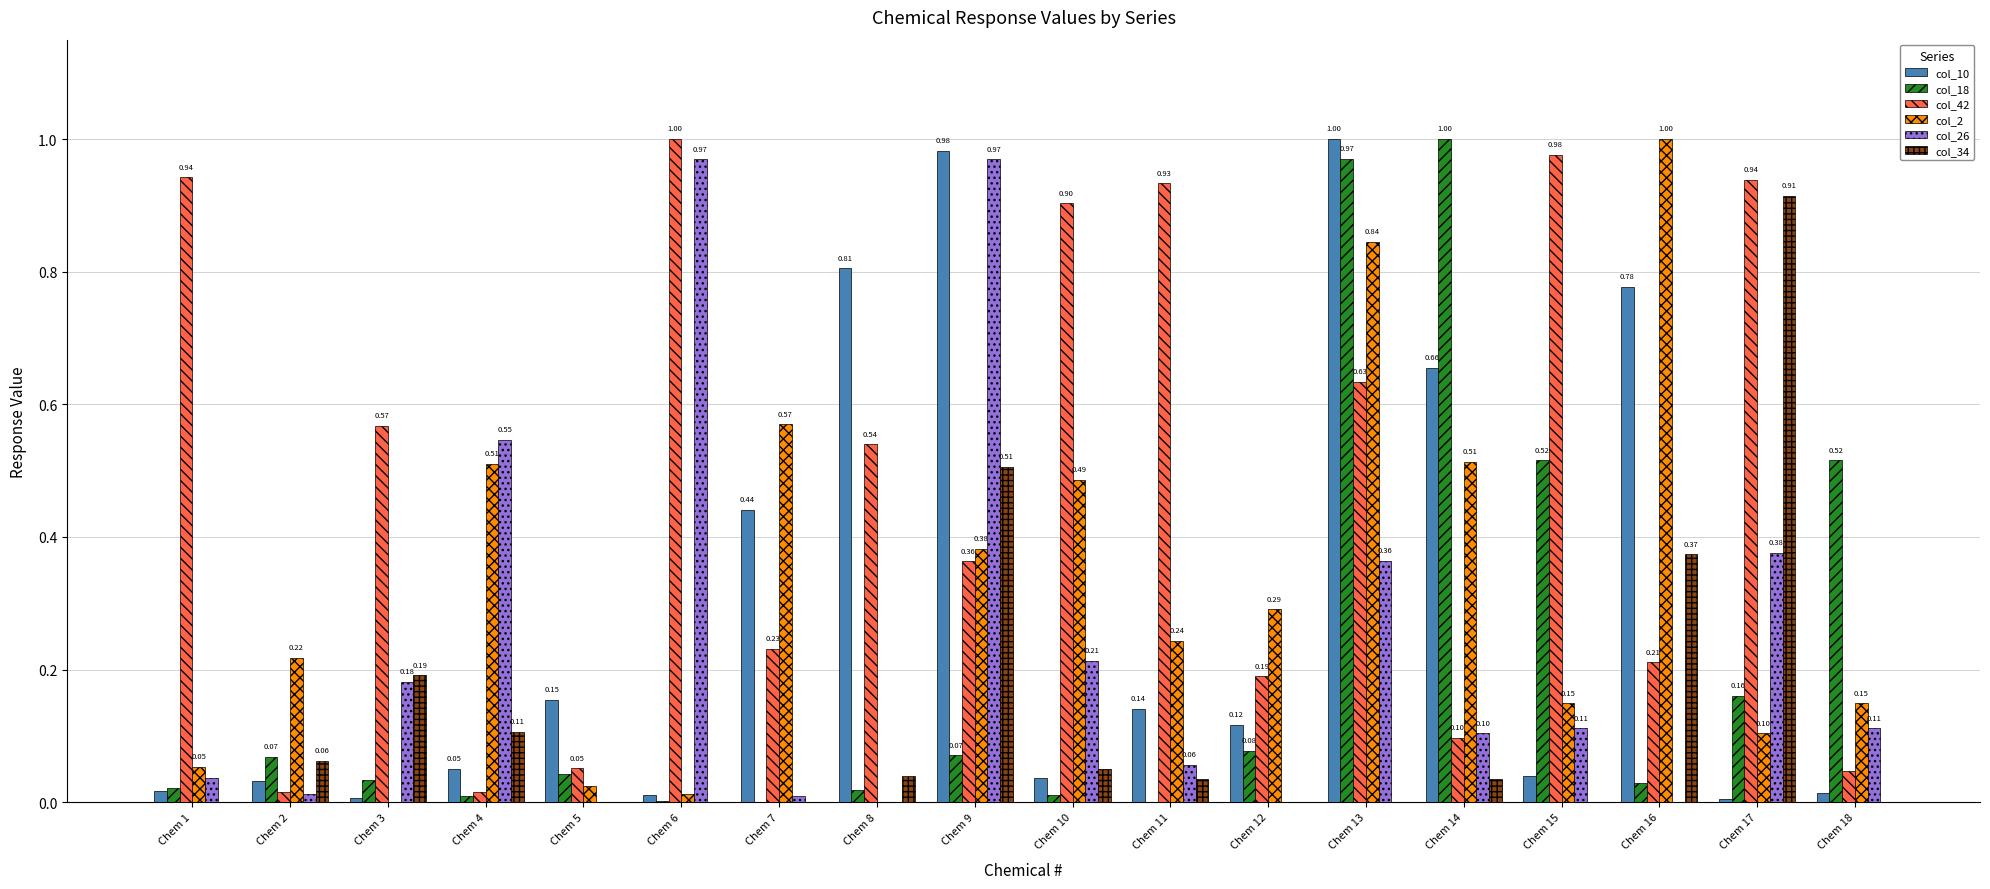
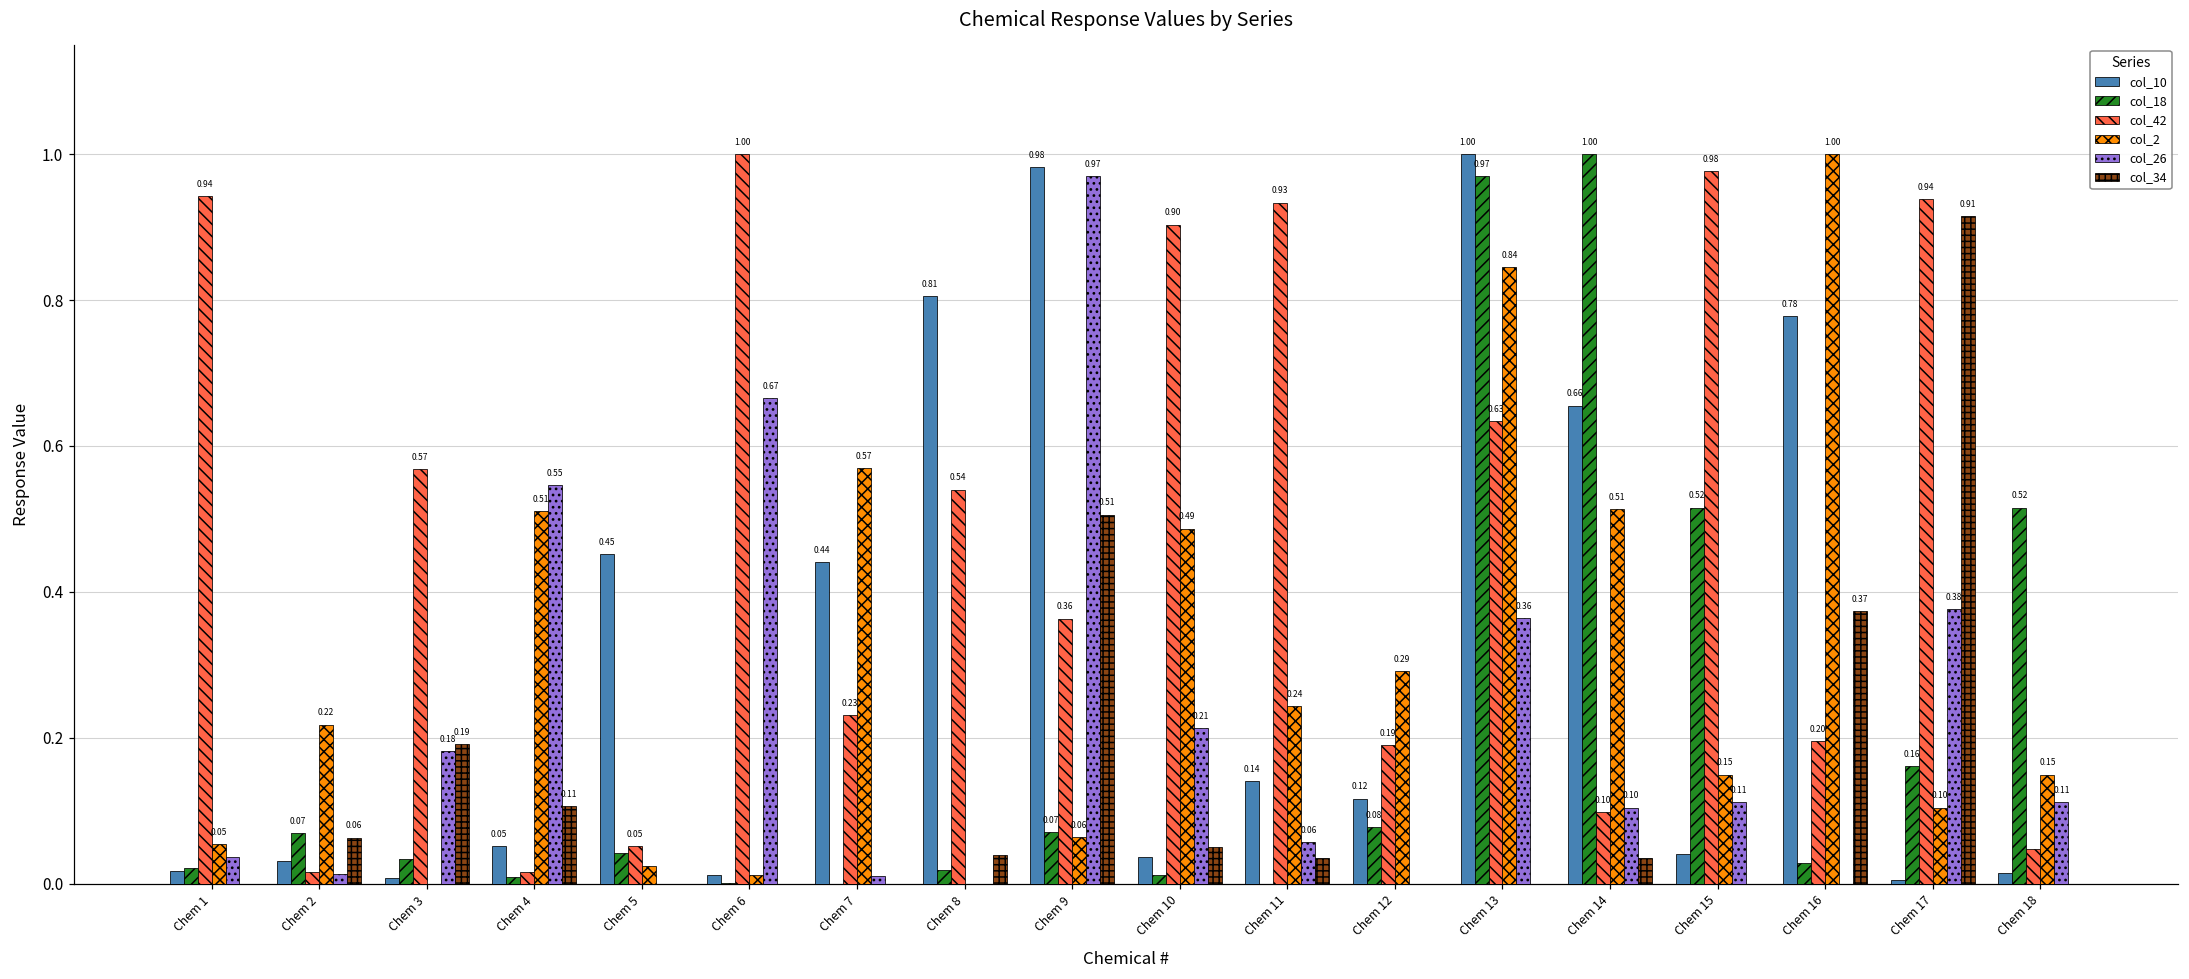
  {
    "col_10": {
      "Chem 4": 0.05,
-     "Chem 5": 0.15,
+     "Chem 5": 0.45,
      "Chem 7": 0.44,
      "Chem 8": 0.81,
      "Chem 9": 0.98,
      "Chem 11": 0.14,
      "Chem 12": 0.12,
      "Chem 13": 1.00,
      "Chem 14": 0.66,
      "Chem 16": 0.78
    },
    "col_18": {
      "Chem 2": 0.07,
      "Chem 9": 0.07,
      "Chem 12": 0.08,
      "Chem 13": 0.97,
      "Chem 14": 1.00,
      "Chem 15": 0.52,
      "Chem 17": 0.16,
      "Chem 18": 0.52
    },
    "col_42": {
      "Chem 1": 0.94,
      "Chem 3": 0.57,
      "Chem 5": 0.05,
      "Chem 6": 1.00,
      "Chem 7": 0.23,
      "Chem 8": 0.54,
      "Chem 9": 0.36,
      "Chem 10": 0.90,
      "Chem 11": 0.93,
      "Chem 12": 0.19,
      "Chem 13": 0.63,
      "Chem 14": 0.10,
      "Chem 15": 0.98,
-     "Chem 16": 0.21,
+     "Chem 16": 0.20,
      "Chem 17": 0.94
    },
    "col_2": {
      "Chem 1": 0.05,
      "Chem 2": 0.22,
      "Chem 4": 0.51,
      "Chem 7": 0.57,
-     "Chem 9": 0.38,
+     "Chem 9": 0.06,
      "Chem 10": 0.49,
      "Chem 11": 0.24,
      "Chem 12": 0.29,
      "Chem 13": 0.84,
      "Chem 14": 0.51,
      "Chem 15": 0.15,
      "Chem 16": 1.00,
      "Chem 17": 0.10,
      "Chem 18": 0.15
    },
    "col_26": {
      "Chem 3": 0.18,
      "Chem 4": 0.55,
-     "Chem 6": 0.97,
+     "Chem 6": 0.67,
      "Chem 9": 0.97,
      "Chem 10": 0.21,
      "Chem 11": 0.06,
      "Chem 13": 0.36,
      "Chem 14": 0.10,
      "Chem 15": 0.11,
      "Chem 17": 0.38,
      "Chem 18": 0.11
    },
    "col_34": {
      "Chem 2": 0.06,
      "Chem 3": 0.19,
      "Chem 4": 0.11,
      "Chem 9": 0.51,
      "Chem 16": 0.37,
      "Chem 17": 0.91
    }
  }
